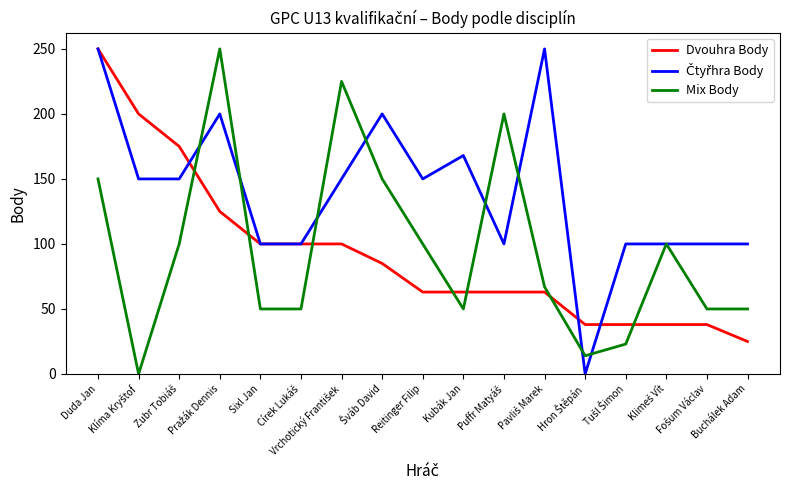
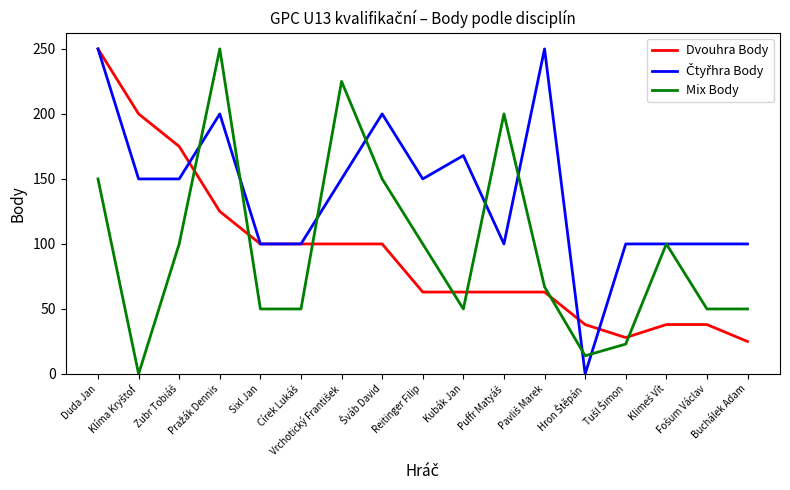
  {
    "Dvouhra Body": {
      "Klíma Kryštof": 200,
      "Zubr Tobiáš": 175,
      "Pražák Dennis": 125,
      "Vrchotický František": 100,
-     "Šváb David": 85,
+     "Šváb David": 100,
      "Reitinger Filip": 63,
      "Kubák Jan": 63,
      "Puffr Matyáš": 63,
      "Pavliš Marek": 63,
      "Hron Štěpán": 38,
-     "Tušl Šimon": 38,
+     "Tušl Šimon": 28,
      "Klimeš Vít": 38,
      "Fošum Václav": 38,
      "Buchálek Adam": 25
    },
    "Čtyřhra Body": {
      "Klíma Kryštof": 150,
      "Zubr Tobiáš": 150,
      "Pražák Dennis": 200,
      "Vrchotický František": 150,
      "Šváb David": 200,
      "Reitinger Filip": 150,
      "Kubák Jan": 168,
      "Puffr Matyáš": 100,
      "Pavliš Marek": 250,
      "Hron Štěpán": 0,
      "Tušl Šimon": 100,
      "Fošum Václav": 100,
      "Buchálek Adam": 100
    },
    "Mix Body": {
      "Duda Jan": 150,
      "Klíma Kryštof": 0,
      "Zubr Tobiáš": 100,
      "Pražák Dennis": 250,
      "Sixl Jan": 50,
      "Círek Lukáš": 50,
      "Vrchotický František": 225,
      "Šváb David": 150,
      "Reitinger Filip": 100,
      "Kubák Jan": 50,
      "Puffr Matyáš": 200,
      "Pavliš Marek": 67,
      "Hron Štěpán": 14,
      "Tušl Šimon": 23,
      "Fošum Václav": 50,
      "Buchálek Adam": 50
    }
  }
